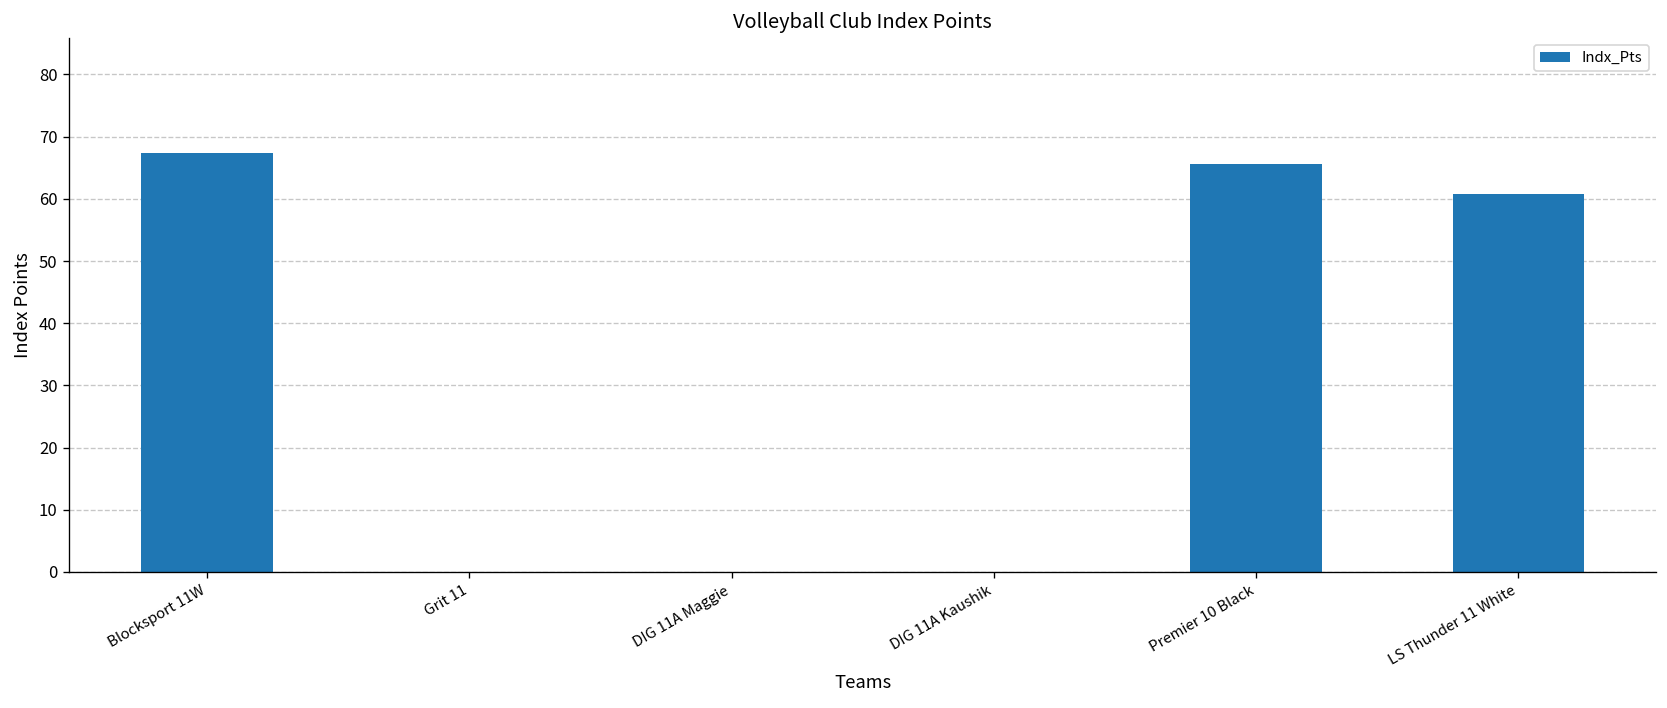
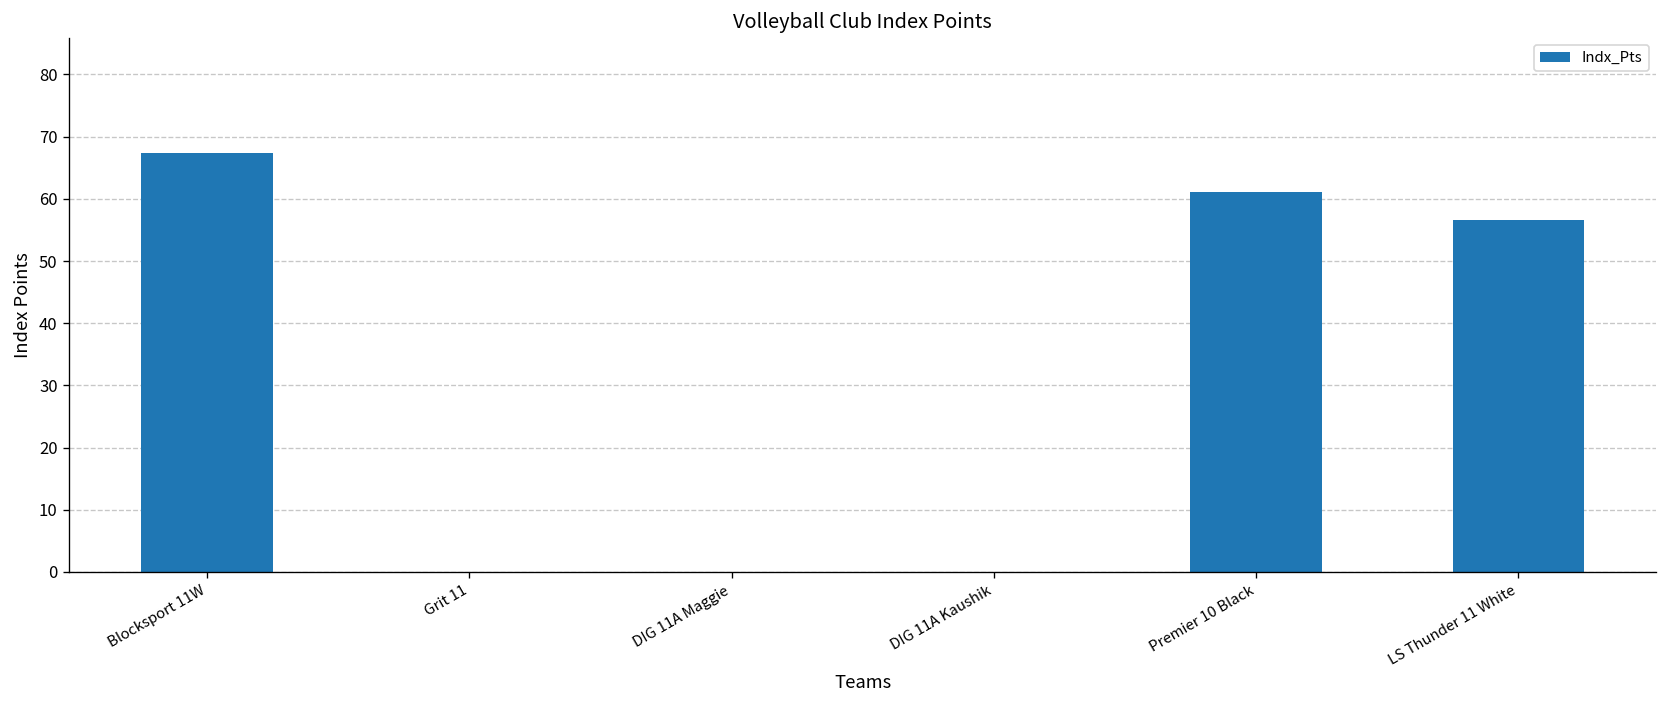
  {
    "Blocksport 11W": 67,
    "Grit 11": 0,
    "DIG 11A Maggie": 0,
    "DIG 11A Kaushik": 0,
-   "Premier 10 Black": 66,
-   "LS Thunder 11 White": 61
+   "Premier 10 Black": 61,
+   "LS Thunder 11 White": 57
  }
